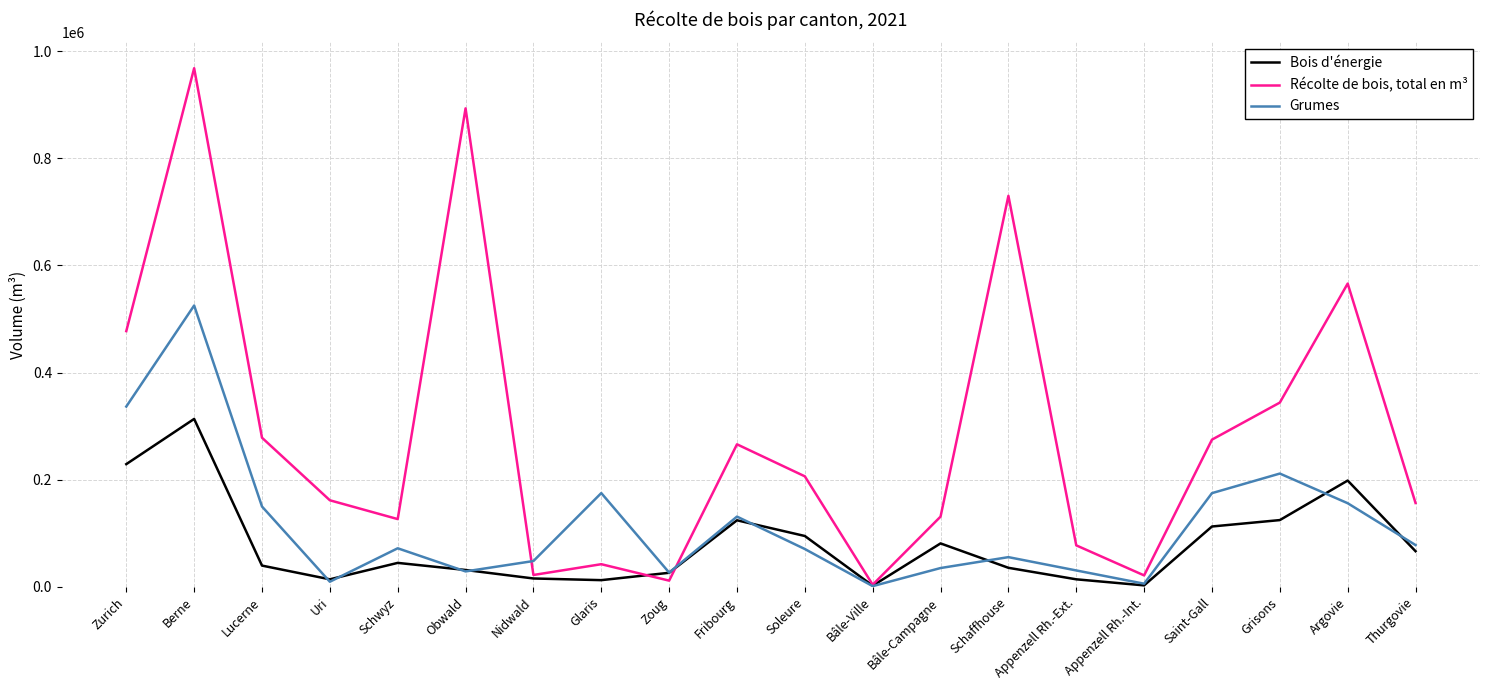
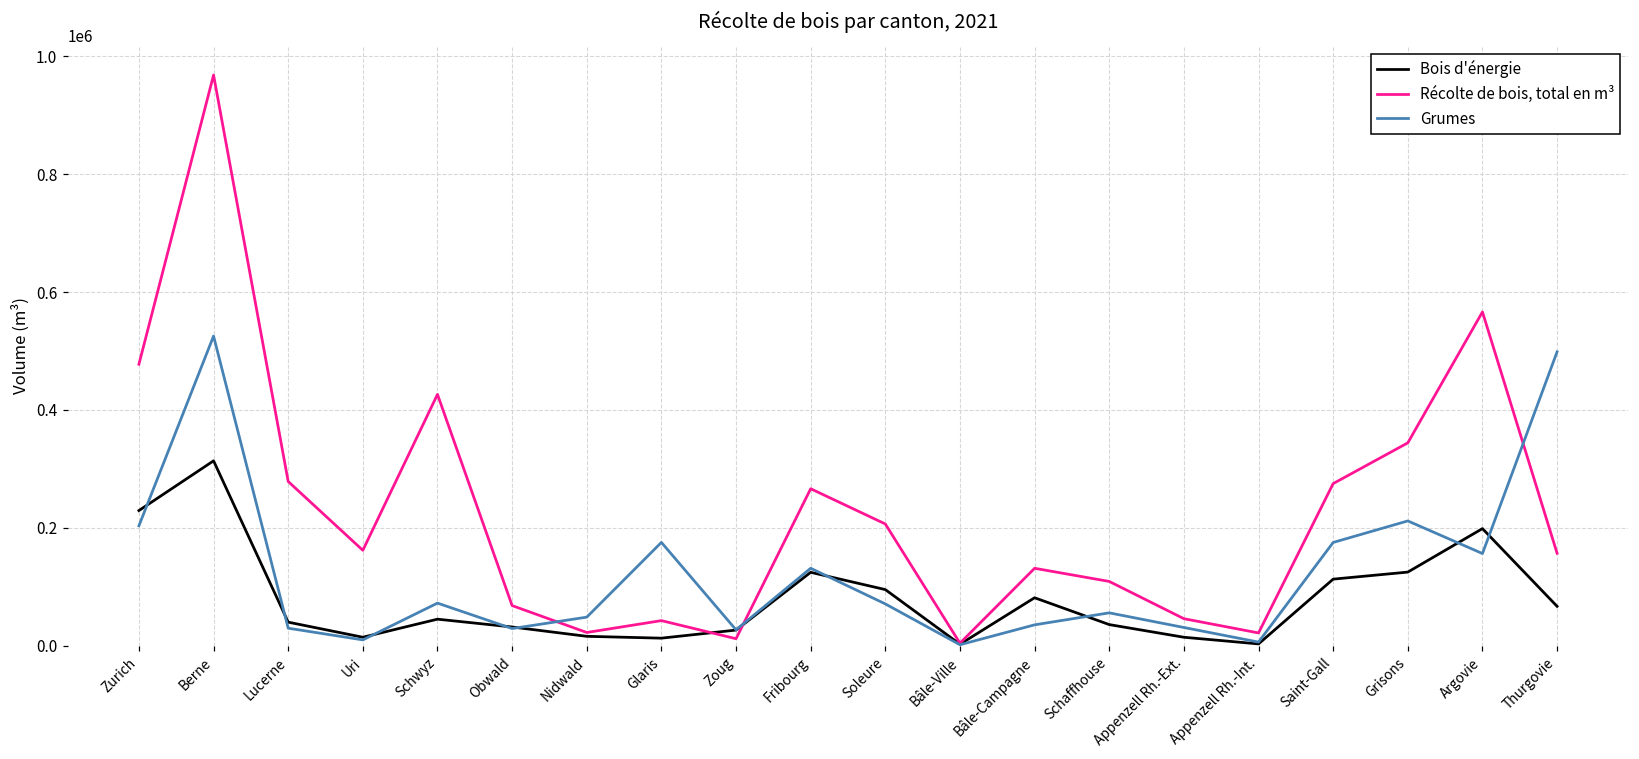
  {
    "Bois d'énergie": {
      "Zurich": 230000,
      "Berne": 310000,
      "Lucerne": 40000,
      "Schwyz": 40000,
      "Nidwald": 20000,
      "Glaris": 10000,
      "Fribourg": 120000,
      "Soleure": 90000,
      "Bâle-Campagne": 80000,
      "Schaffhouse": 40000,
      "Appenzell Rh.-Ext.": 10000,
      "Saint-Gall": 110000,
      "Grisons": 120000,
      "Argovie": 200000,
      "Thurgovie": 70000
    },
    "Récolte de bois, total en m³": {
      "Zurich": 480000,
      "Berne": 970000,
      "Lucerne": 280000,
      "Uri": 160000,
-     "Schwyz": 130000,
-     "Obwald": 890000,
+     "Schwyz": 430000,
+     "Obwald": 70000,
      "Nidwald": 20000,
      "Glaris": 40000,
      "Zoug": 10000,
      "Fribourg": 270000,
      "Soleure": 210000,
      "Bâle-Campagne": 130000,
-     "Schaffhouse": 730000,
-     "Appenzell Rh.-Ext.": 80000,
+     "Schaffhouse": 110000,
+     "Appenzell Rh.-Ext.": 50000,
      "Appenzell Rh.-Int.": 20000,
      "Saint-Gall": 270000,
      "Grisons": 340000,
      "Argovie": 570000,
      "Thurgovie": 160000
    },
    "Grumes": {
-     "Zurich": 340000,
+     "Zurich": 200000,
      "Berne": 530000,
-     "Lucerne": 150000,
+     "Lucerne": 30000,
      "Schwyz": 70000,
      "Nidwald": 50000,
      "Glaris": 180000,
      "Fribourg": 130000,
      "Soleure": 70000,
      "Bâle-Campagne": 40000,
      "Schaffhouse": 60000,
      "Appenzell Rh.-Ext.": 30000,
      "Saint-Gall": 170000,
      "Grisons": 210000,
      "Argovie": 160000,
-     "Thurgovie": 80000
+     "Thurgovie": 500000
    }
  }
